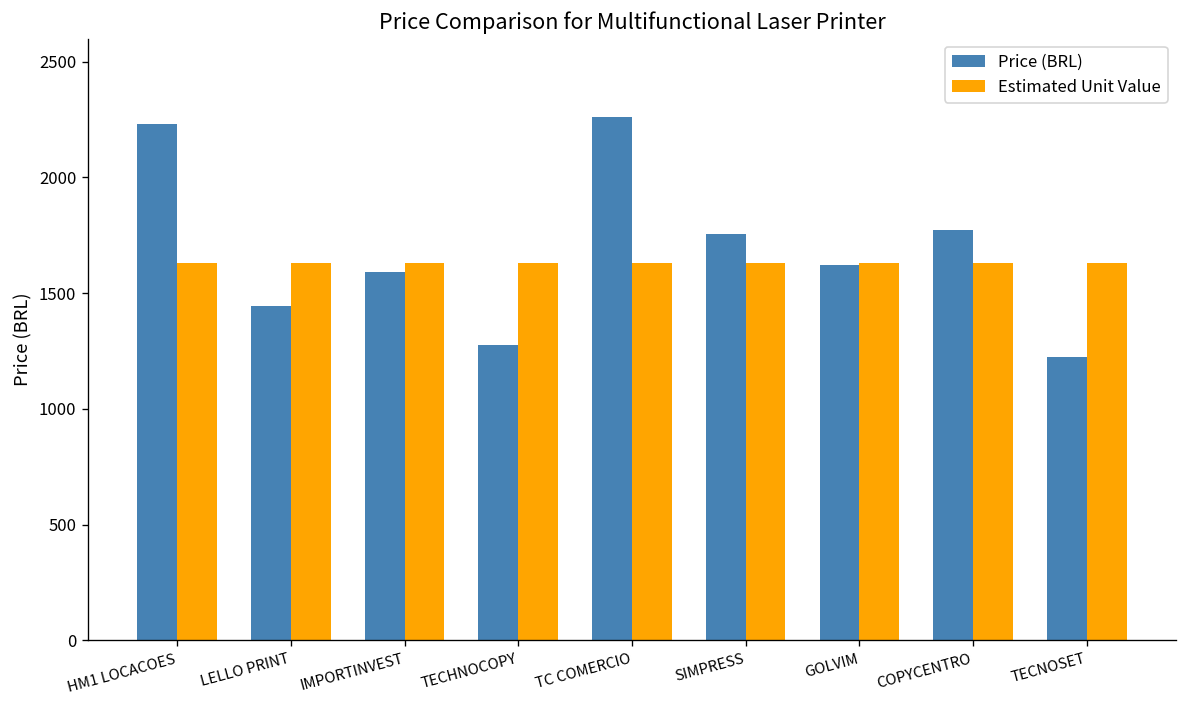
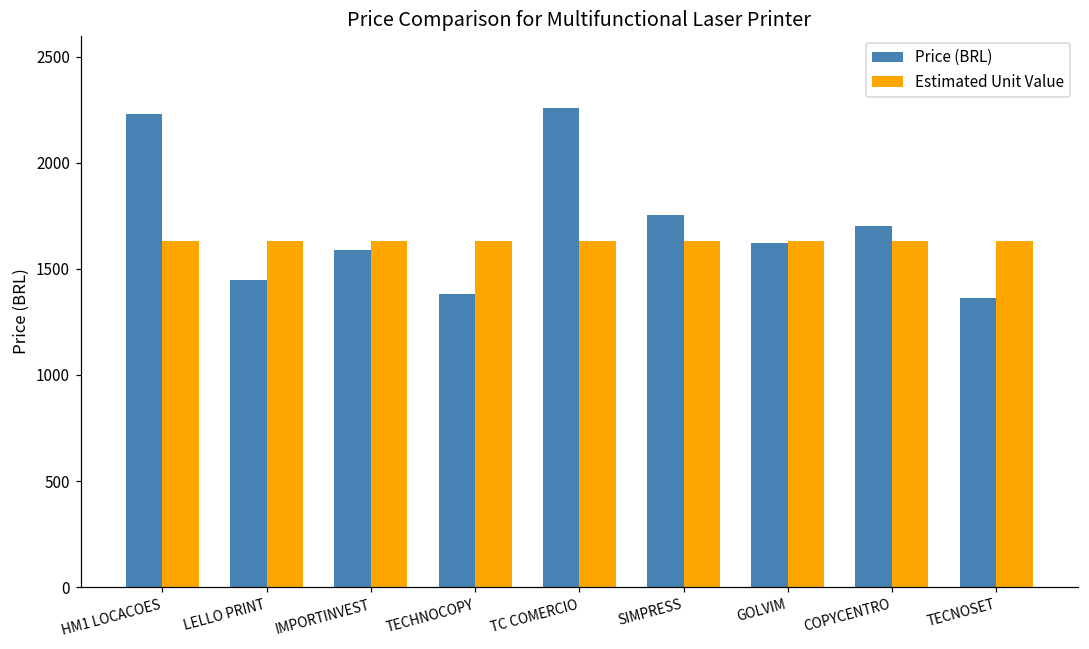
  {
    "Price (BRL)": {
      "HM1 LOCACOES": 2230,
      "LELLO PRINT": 1450,
      "IMPORTINVEST": 1590,
-     "TECHNOCOPY": 1280,
+     "TECHNOCOPY": 1380,
      "TC COMERCIO": 2260,
      "SIMPRESS": 1760,
      "GOLVIM": 1620,
-     "COPYCENTRO": 1770,
-     "TECNOSET": 1220
+     "COPYCENTRO": 1700,
+     "TECNOSET": 1360
    },
    "Estimated Unit Value": {
      "HM1 LOCACOES": 1630,
      "LELLO PRINT": 1630,
      "IMPORTINVEST": 1630,
      "TECHNOCOPY": 1630,
      "TC COMERCIO": 1630,
      "SIMPRESS": 1630,
      "GOLVIM": 1630,
      "COPYCENTRO": 1630,
      "TECNOSET": 1630
    }
  }
